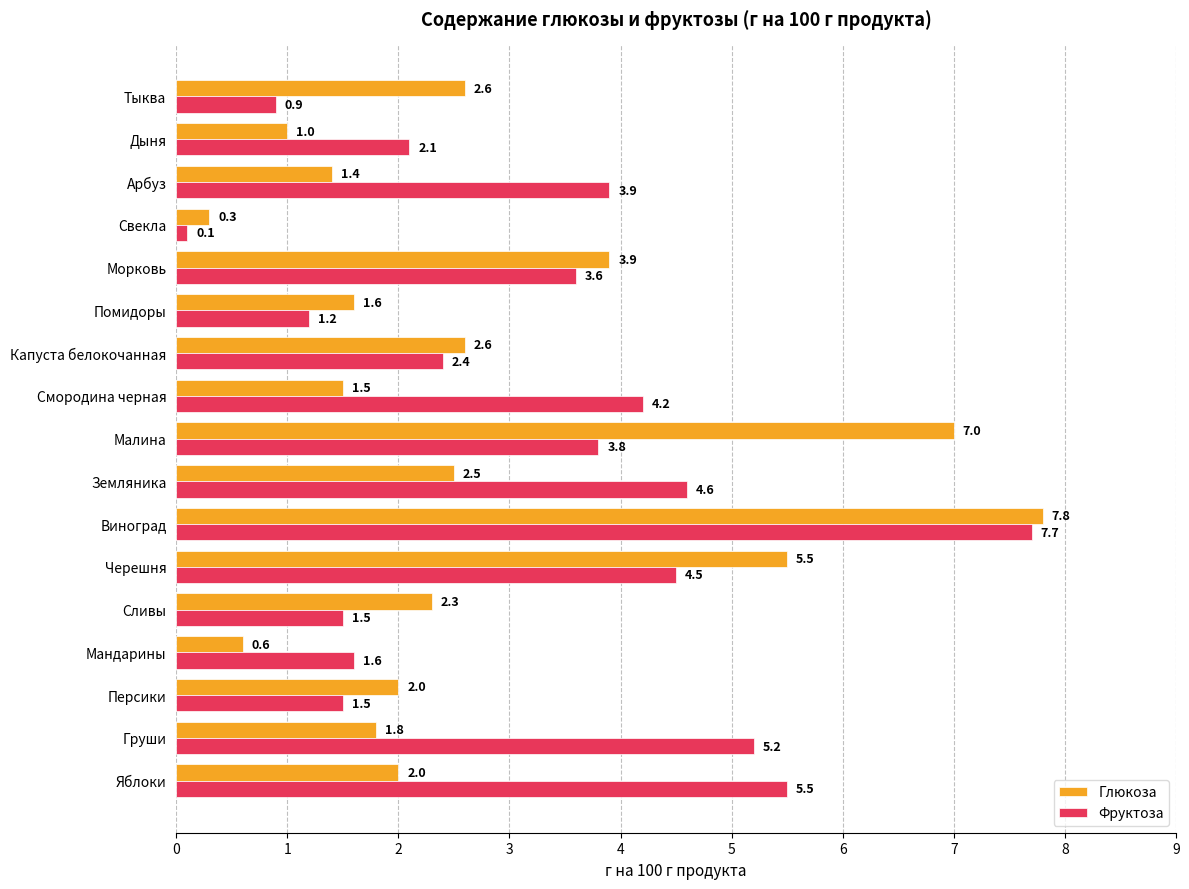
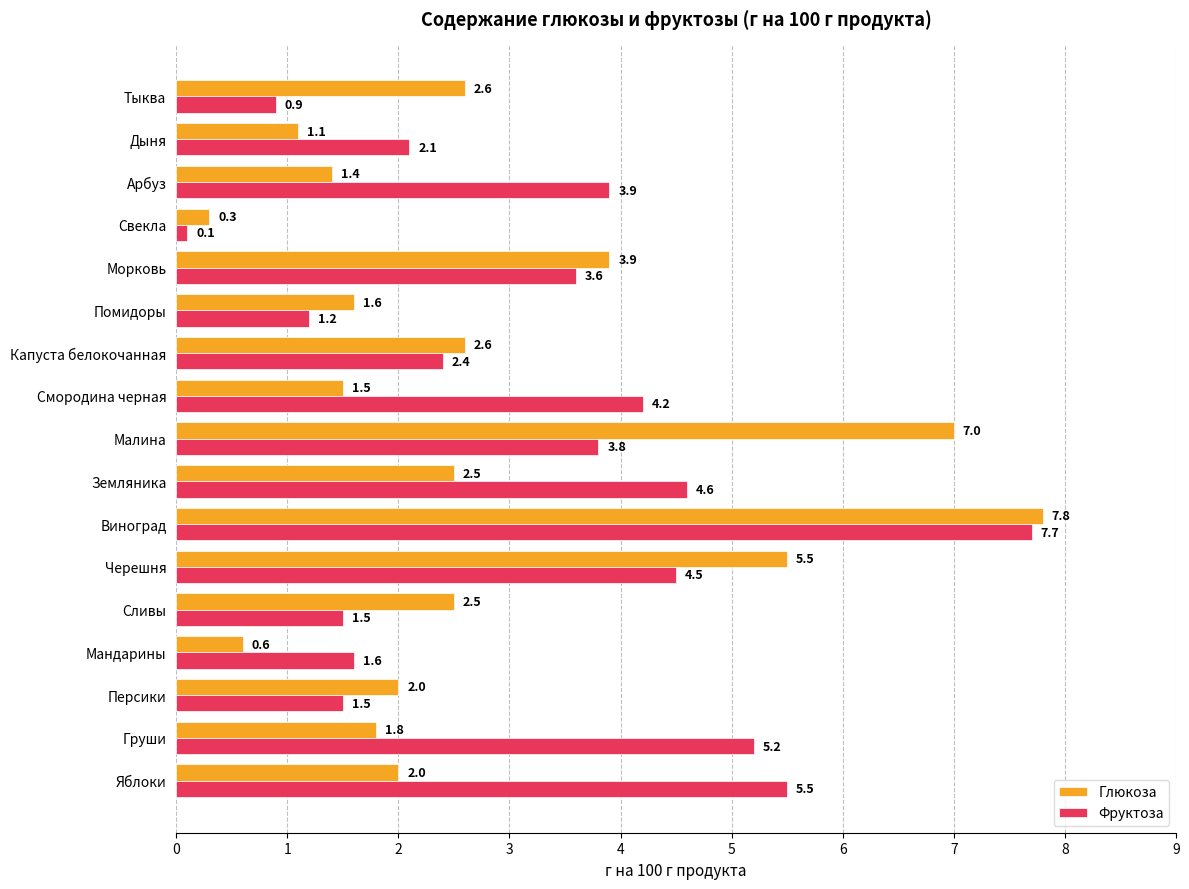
  {
    "Глюкоза": {
      "Тыква": 2.6,
-     "Дыня": 1.0,
+     "Дыня": 1.1,
      "Арбуз": 1.4,
      "Свекла": 0.3,
      "Морковь": 3.9,
      "Помидоры": 1.6,
      "Капуста белокочанная": 2.6,
      "Смородина черная": 1.5,
      "Малина": 7.0,
      "Земляника": 2.5,
      "Виноград": 7.8,
      "Черешня": 5.5,
-     "Сливы": 2.3,
+     "Сливы": 2.5,
      "Мандарины": 0.6,
      "Персики": 2.0,
      "Груши": 1.8,
      "Яблоки": 2.0
    },
    "Фруктоза": {
      "Тыква": 0.9,
      "Дыня": 2.1,
      "Арбуз": 3.9,
      "Свекла": 0.1,
      "Морковь": 3.6,
      "Помидоры": 1.2,
      "Капуста белокочанная": 2.4,
      "Смородина черная": 4.2,
      "Малина": 3.8,
      "Земляника": 4.6,
      "Виноград": 7.7,
      "Черешня": 4.5,
      "Сливы": 1.5,
      "Мандарины": 1.6,
      "Персики": 1.5,
      "Груши": 5.2,
      "Яблоки": 5.5
    }
  }
